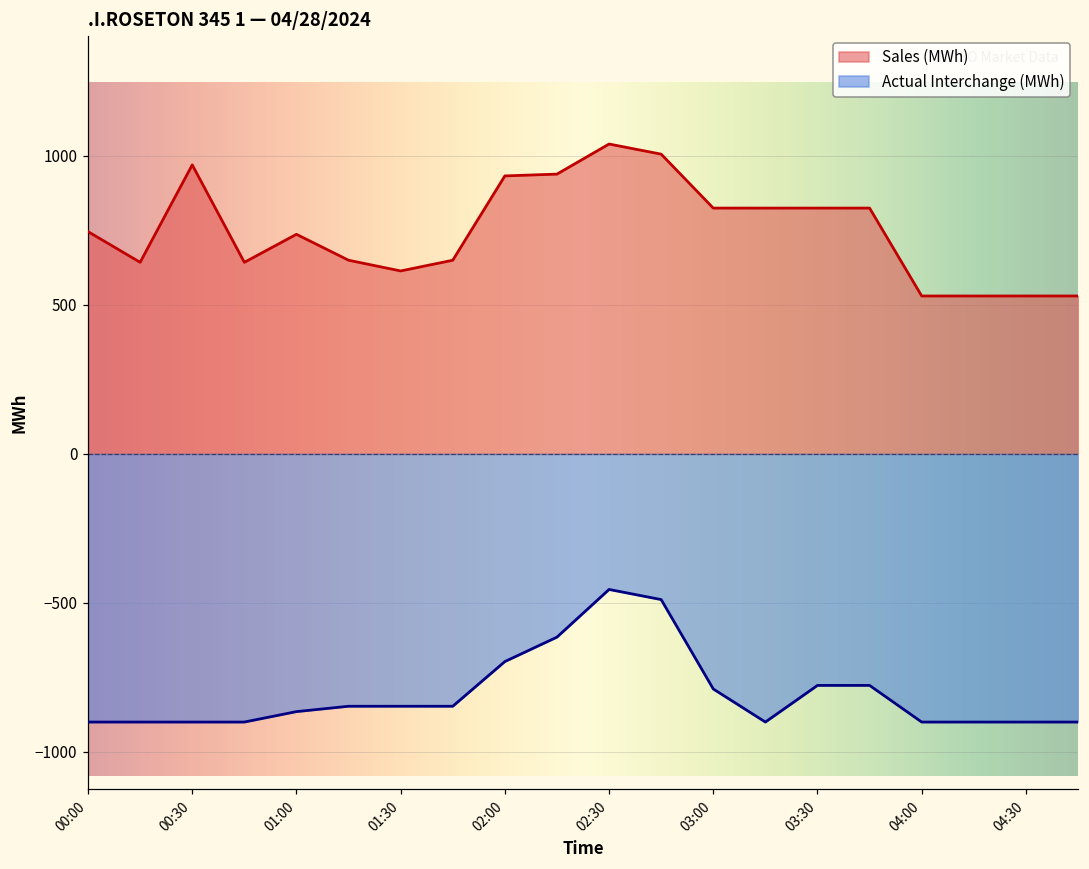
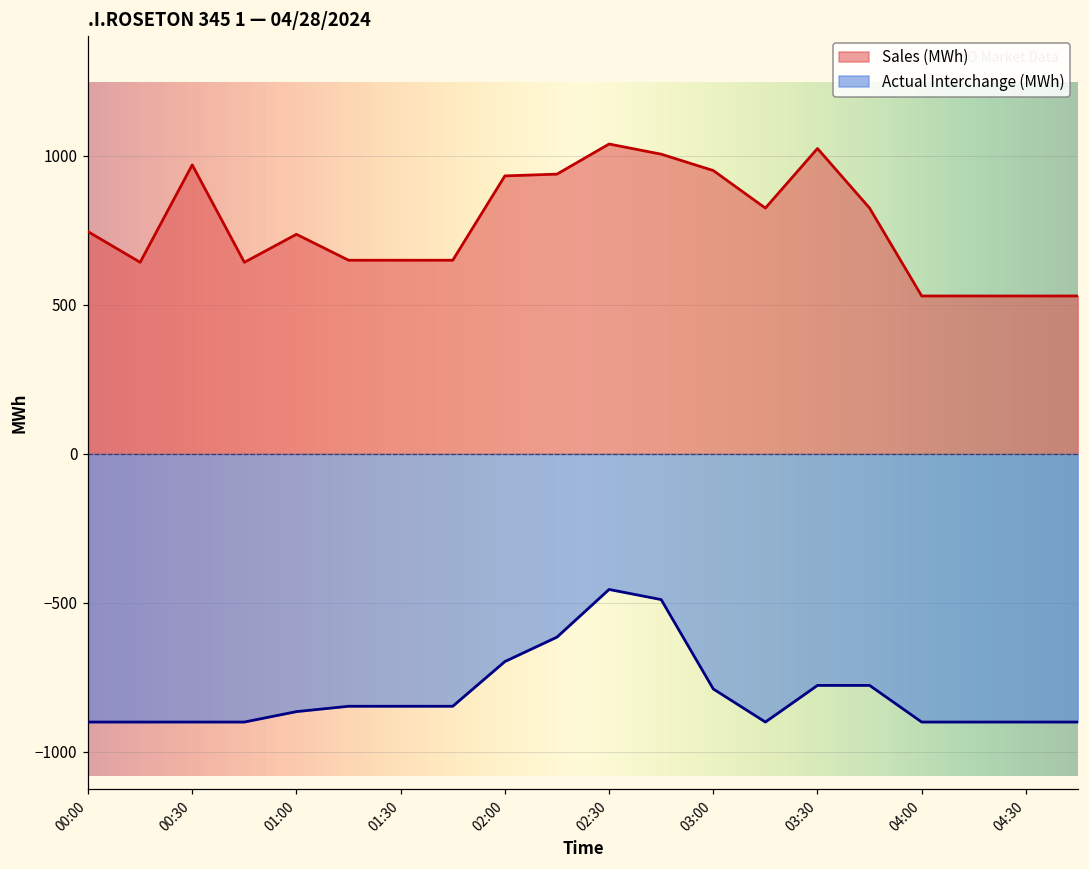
  {
    "Sales (MWh)": {
      "00:00": 750,
      "00:30": 970,
      "01:00": 740,
-     "01:30": 610,
+     "01:30": 650,
      "02:00": 930,
      "02:30": 1040,
-     "03:00": 830,
-     "03:30": 830,
+     "03:00": 950,
+     "03:30": 1030,
      "04:00": 530,
      "04:30": 530
    }
  }
